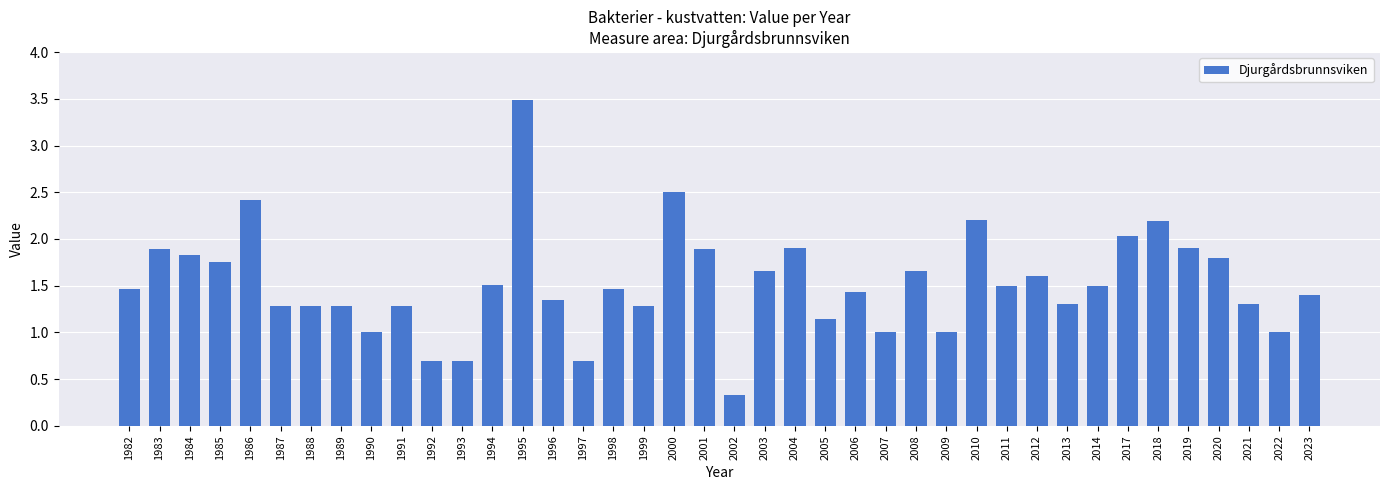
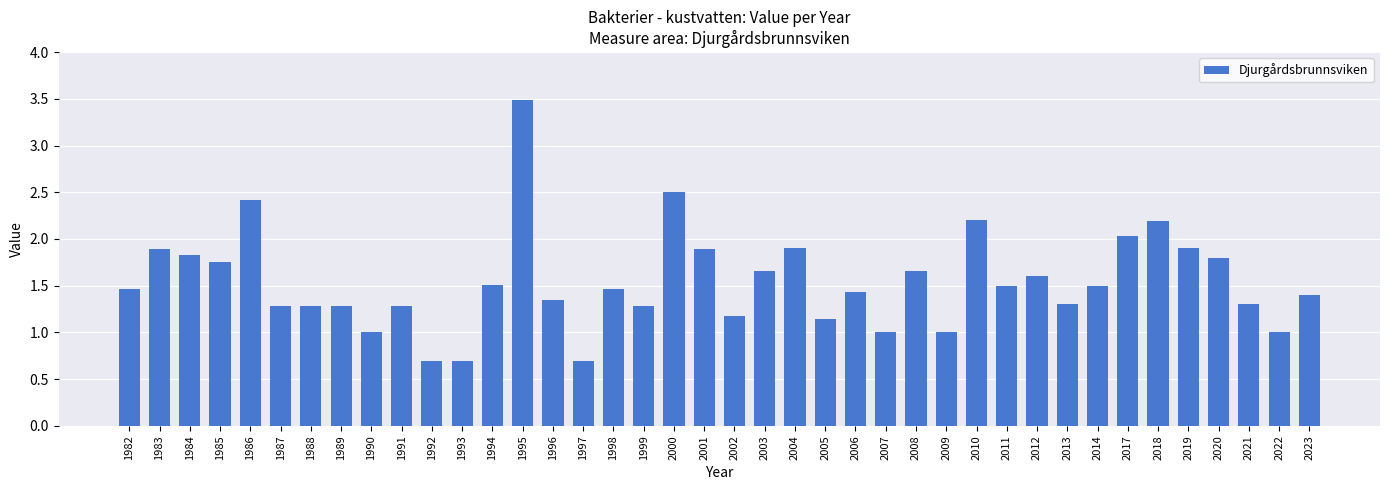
  {
    "1982": 1.5,
    "1983": 1.9,
    "1984": 1.8,
    "1985": 1.8,
    "1986": 2.4,
    "1987": 1.3,
    "1988": 1.3,
    "1989": 1.3,
    "1990": 1.0,
    "1991": 1.3,
    "1992": 0.7,
    "1993": 0.7,
    "1994": 1.5,
    "1995": 3.5,
    "1996": 1.3,
    "1997": 0.7,
    "1998": 1.5,
    "1999": 1.3,
    "2000": 2.5,
    "2001": 1.9,
-   "2002": 0.3,
+   "2002": 1.2,
    "2003": 1.7,
    "2004": 1.9,
    "2005": 1.1,
    "2006": 1.4,
    "2007": 1.0,
    "2008": 1.7,
    "2009": 1.0,
    "2010": 2.2,
    "2011": 1.5,
    "2012": 1.6,
    "2013": 1.3,
    "2014": 1.5,
    "2017": 2.0,
    "2018": 2.2,
    "2019": 1.9,
    "2020": 1.8,
    "2021": 1.3,
    "2022": 1.0,
    "2023": 1.4
  }
